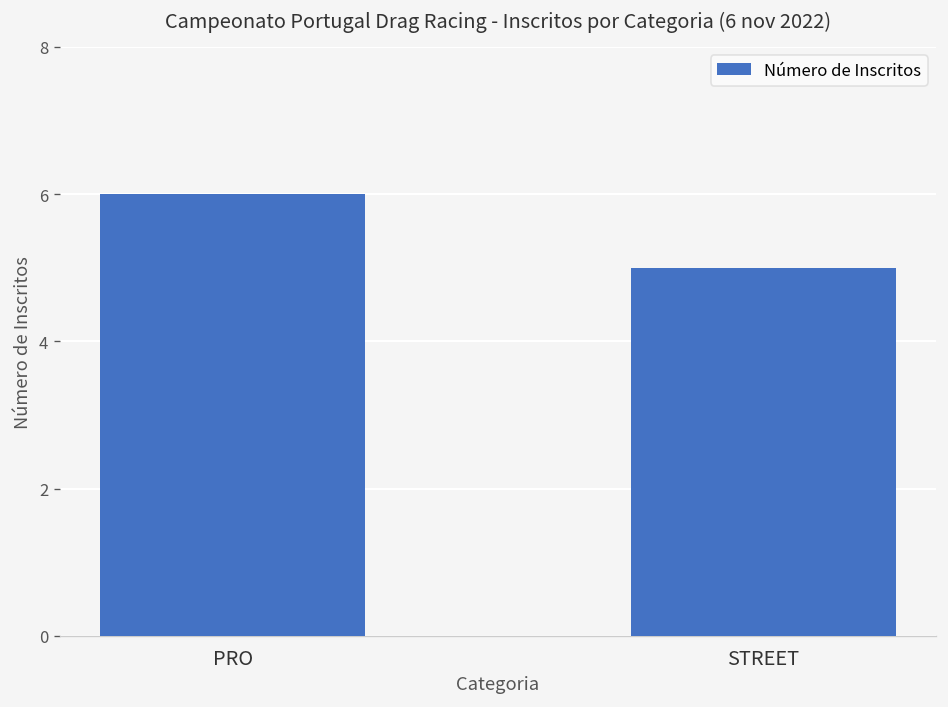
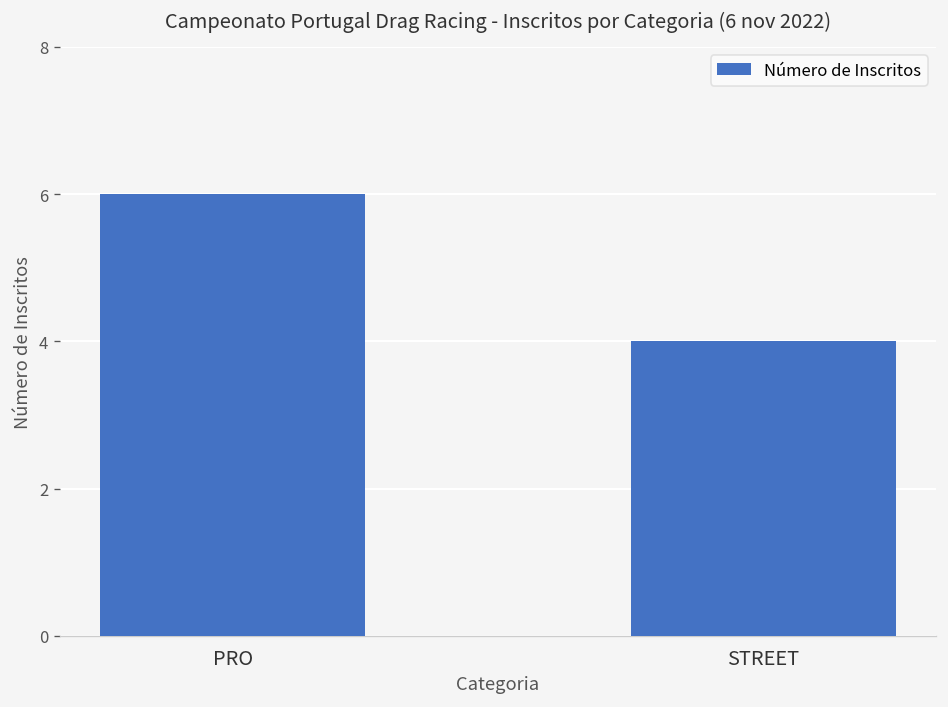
  {
    "PRO": 6,
-   "STREET": 5
+   "STREET": 4
  }
